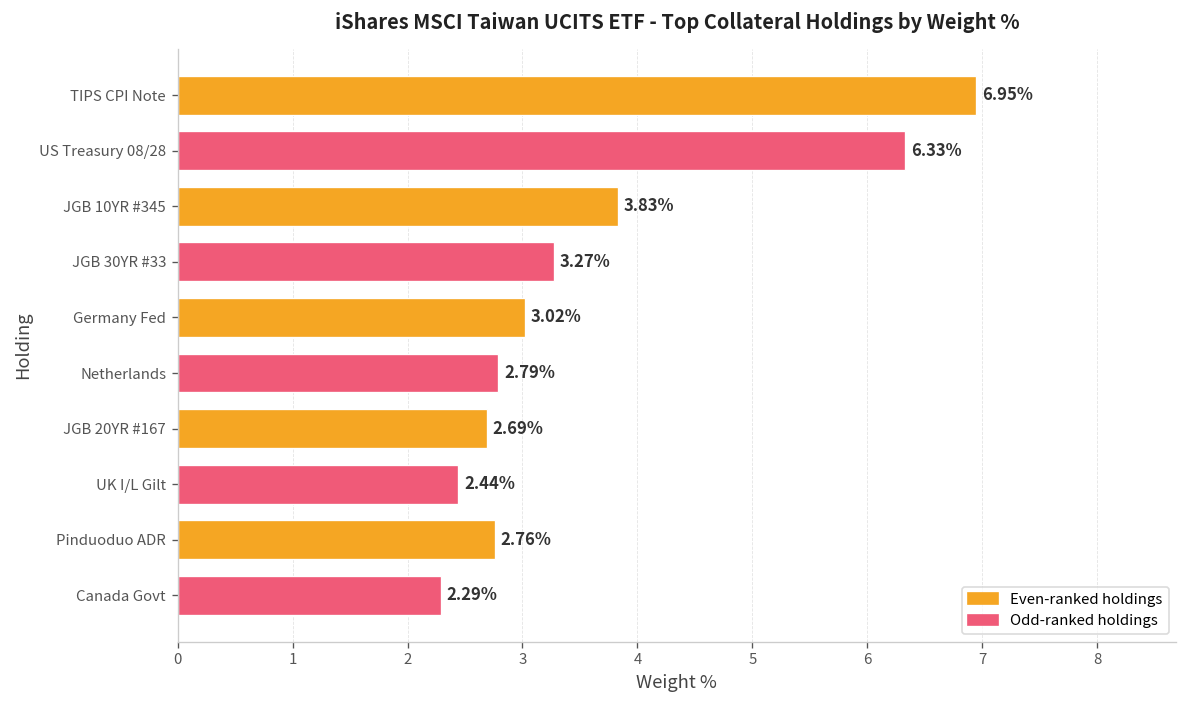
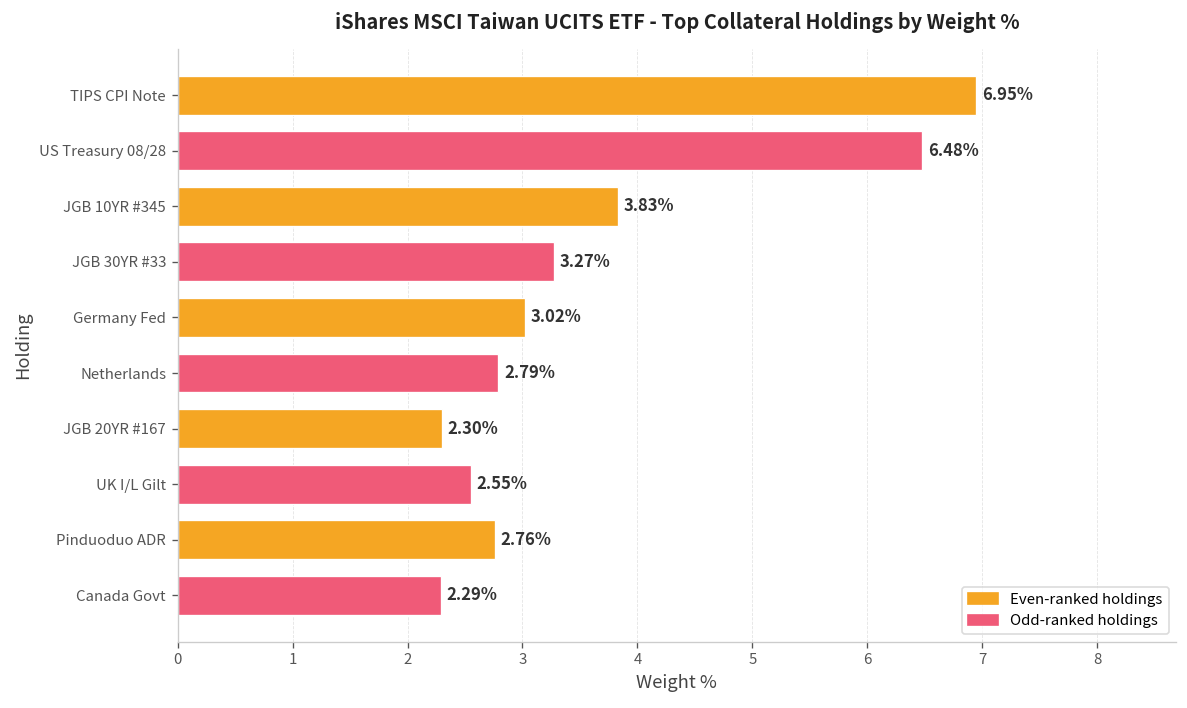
  {
    "TIPS CPI Note": "6.95%",
-   "US Treasury 08/28": "6.33%",
+   "US Treasury 08/28": "6.48%",
    "JGB 10YR #345": "3.83%",
    "JGB 30YR #33": "3.27%",
    "Germany Fed": "3.02%",
    "Netherlands": "2.79%",
-   "JGB 20YR #167": "2.69%",
-   "UK I/L Gilt": "2.44%",
+   "JGB 20YR #167": "2.30%",
+   "UK I/L Gilt": "2.55%",
    "Pinduoduo ADR": "2.76%",
    "Canada Govt": "2.29%"
  }
